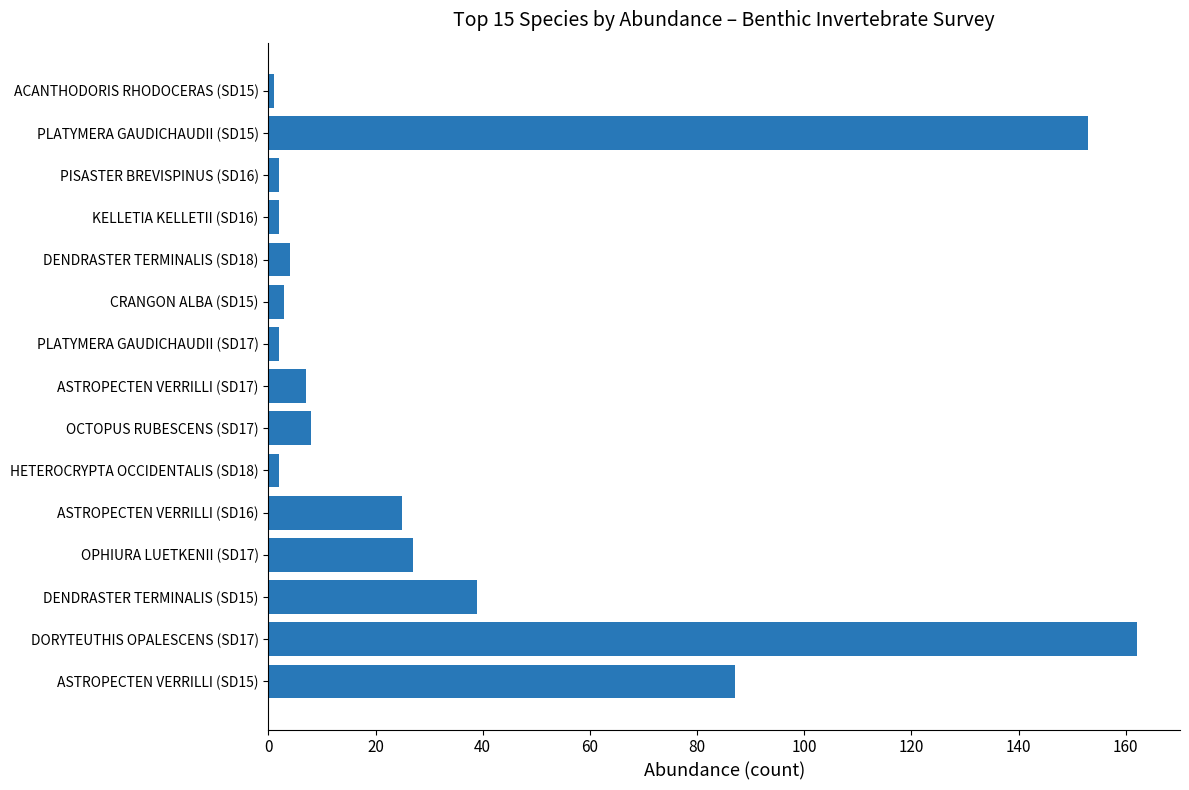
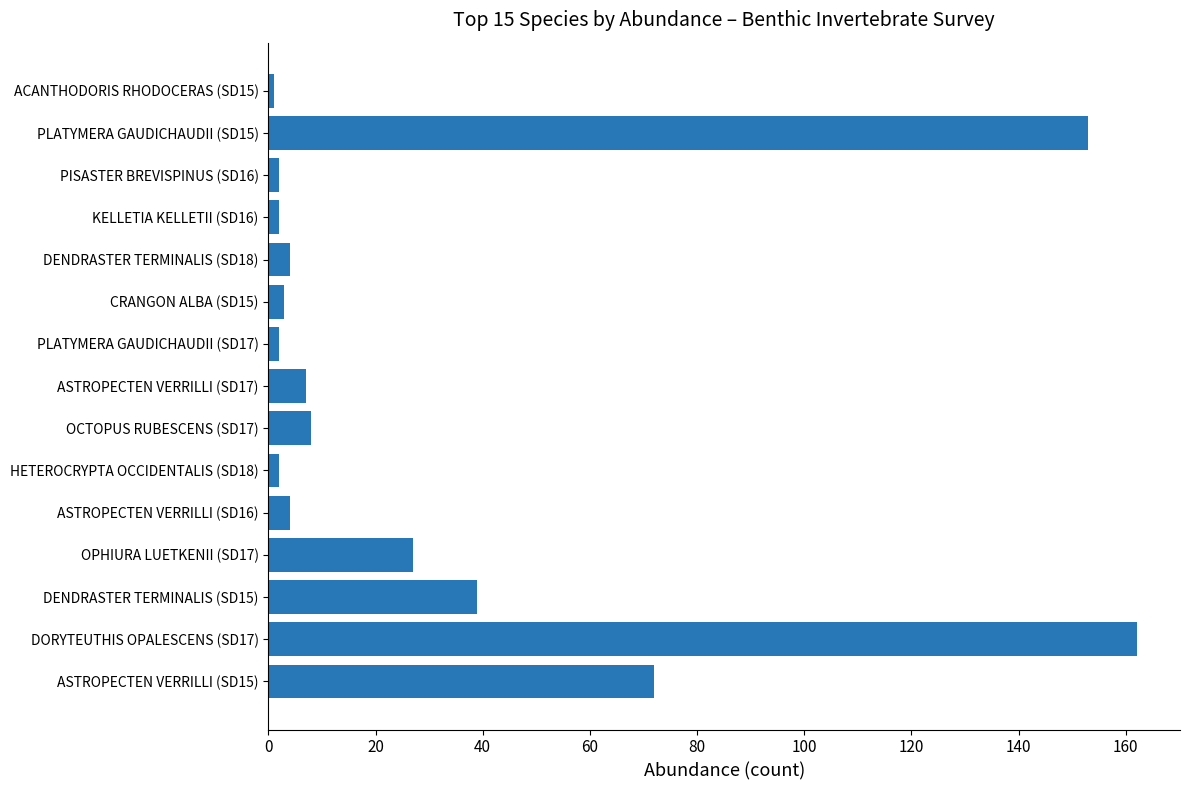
  {
    "ACANTHODORIS RHODOCERAS (SD15)": 1,
    "PLATYMERA GAUDICHAUDII (SD15)": 153,
    "PISASTER BREVISPINUS (SD16)": 2,
    "KELLETIA KELLETII (SD16)": 2,
    "DENDRASTER TERMINALIS (SD18)": 4,
    "CRANGON ALBA (SD15)": 3,
    "PLATYMERA GAUDICHAUDII (SD17)": 2,
    "ASTROPECTEN VERRILLI (SD17)": 7,
    "OCTOPUS RUBESCENS (SD17)": 8,
    "HETEROCRYPTA OCCIDENTALIS (SD18)": 2,
-   "ASTROPECTEN VERRILLI (SD16)": 25,
+   "ASTROPECTEN VERRILLI (SD16)": 4,
    "OPHIURA LUETKENII (SD17)": 27,
    "DENDRASTER TERMINALIS (SD15)": 39,
    "DORYTEUTHIS OPALESCENS (SD17)": 162,
-   "ASTROPECTEN VERRILLI (SD15)": 87
+   "ASTROPECTEN VERRILLI (SD15)": 72
  }
